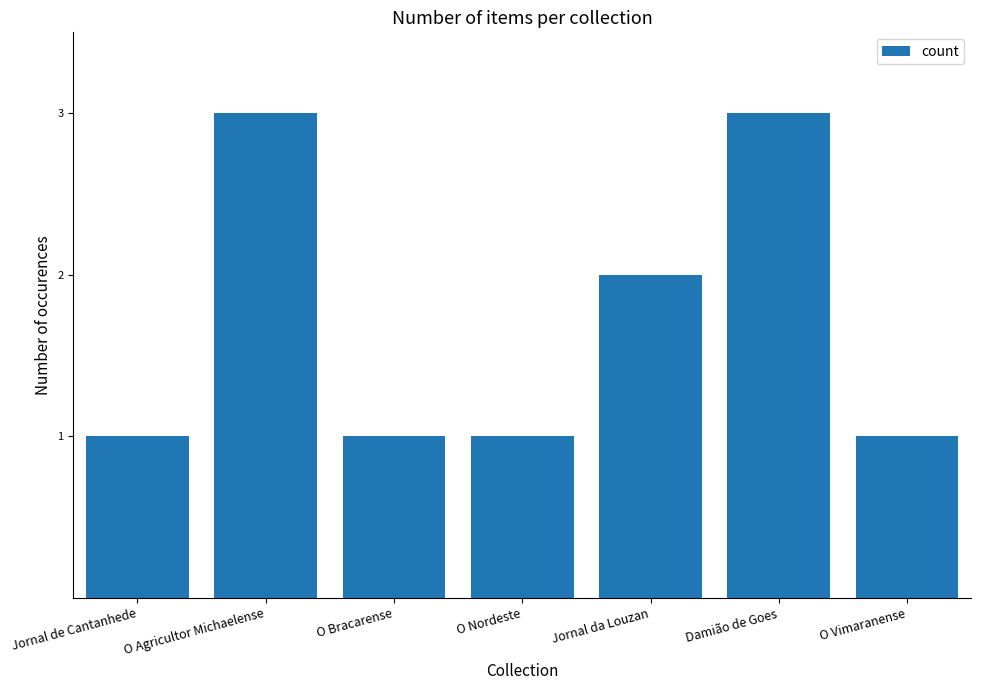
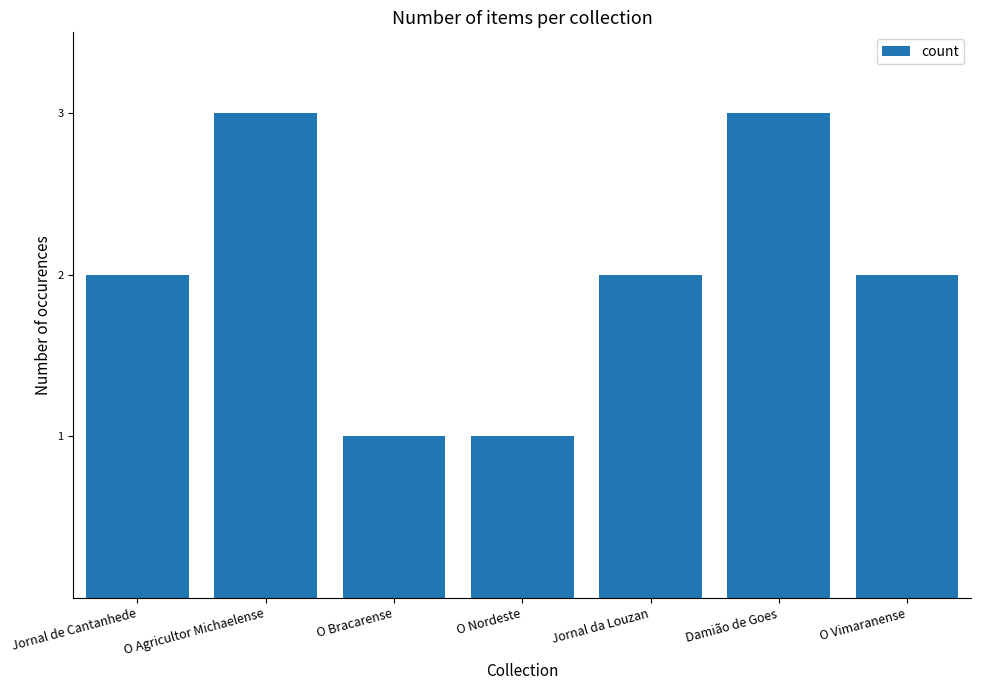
  {
-   "Jornal de Cantanhede": 1,
+   "Jornal de Cantanhede": 2,
    "O Agricultor Michaelense": 3,
    "O Bracarense": 1,
    "O Nordeste": 1,
    "Jornal da Louzan": 2,
    "Damião de Goes": 3,
-   "O Vimaranense": 1
+   "O Vimaranense": 2
  }
